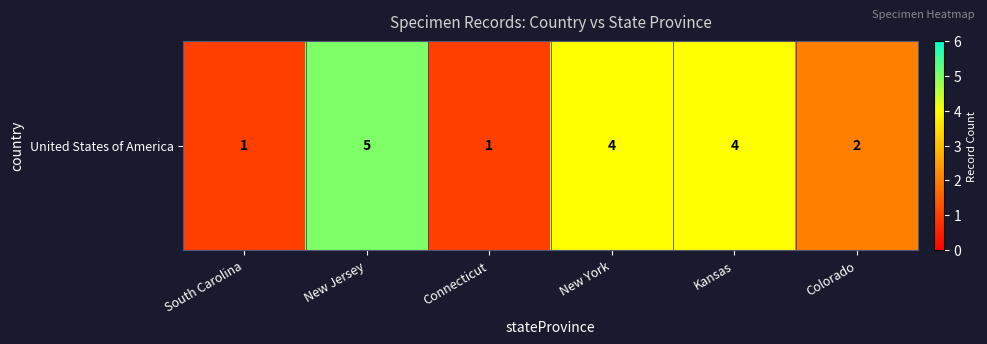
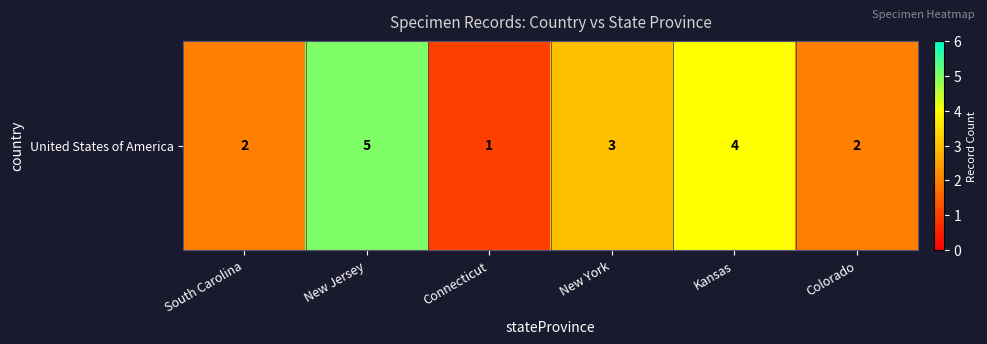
  {
    "United States of America": {
-     "South Carolina": 1,
+     "South Carolina": 2,
      "New Jersey": 5,
      "Connecticut": 1,
-     "New York": 4,
+     "New York": 3,
      "Kansas": 4,
      "Colorado": 2
    }
  }
